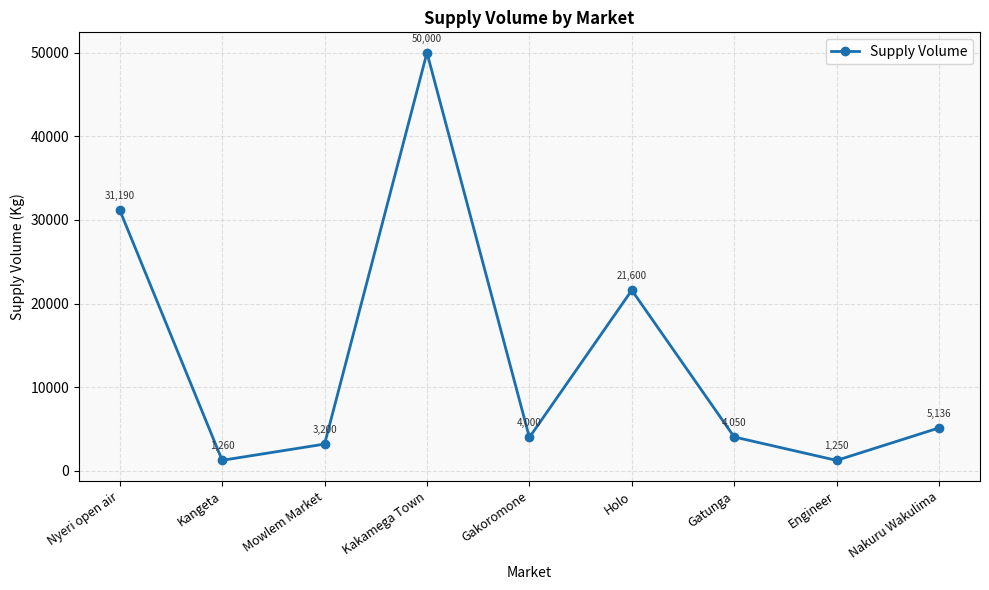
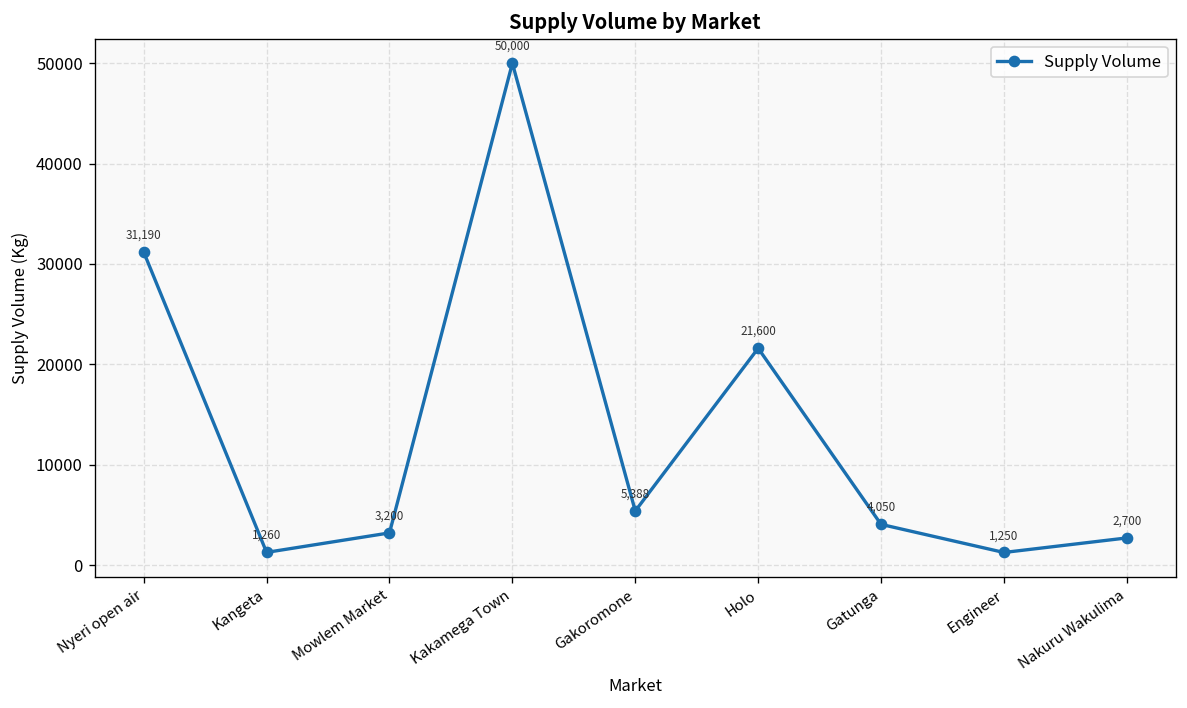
  {
    "Nyeri open air": "31,190",
    "Kangeta": "1,260",
    "Mowlem Market": "3,200",
    "Kakamega Town": "50,000",
-   "Gakoromone": "4,000",
+   "Gakoromone": "5,388",
    "Holo": "21,600",
    "Gatunga": "4,050",
    "Engineer": "1,250",
-   "Nakuru Wakulima": "5,136"
+   "Nakuru Wakulima": "2,700"
  }
